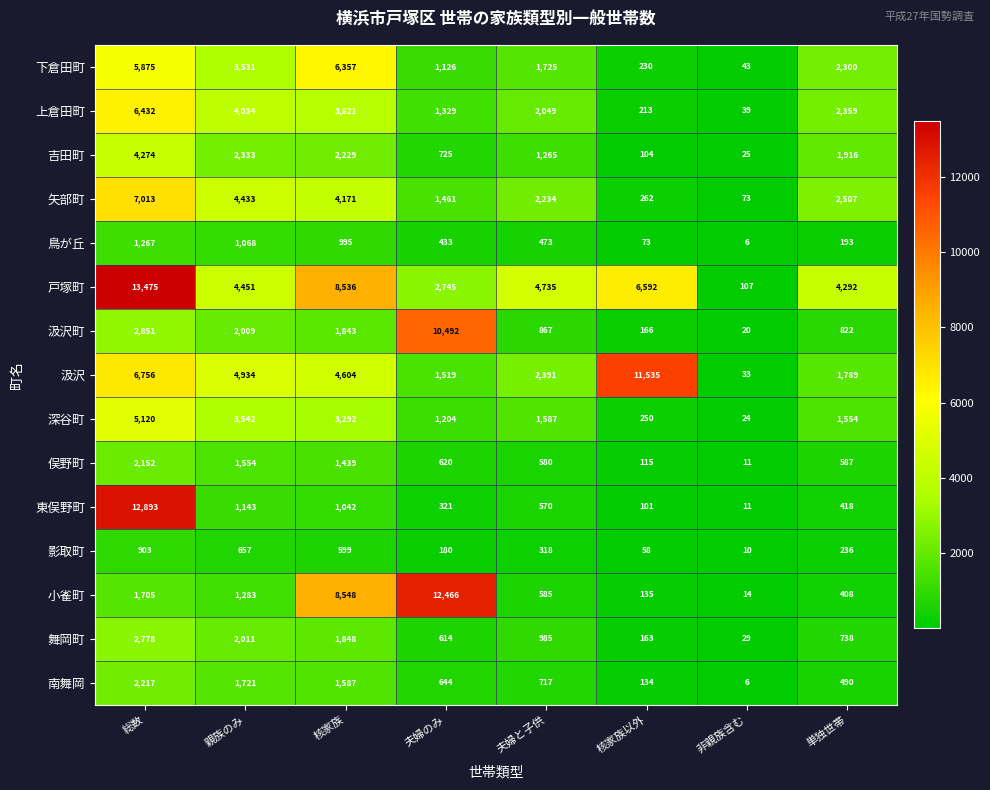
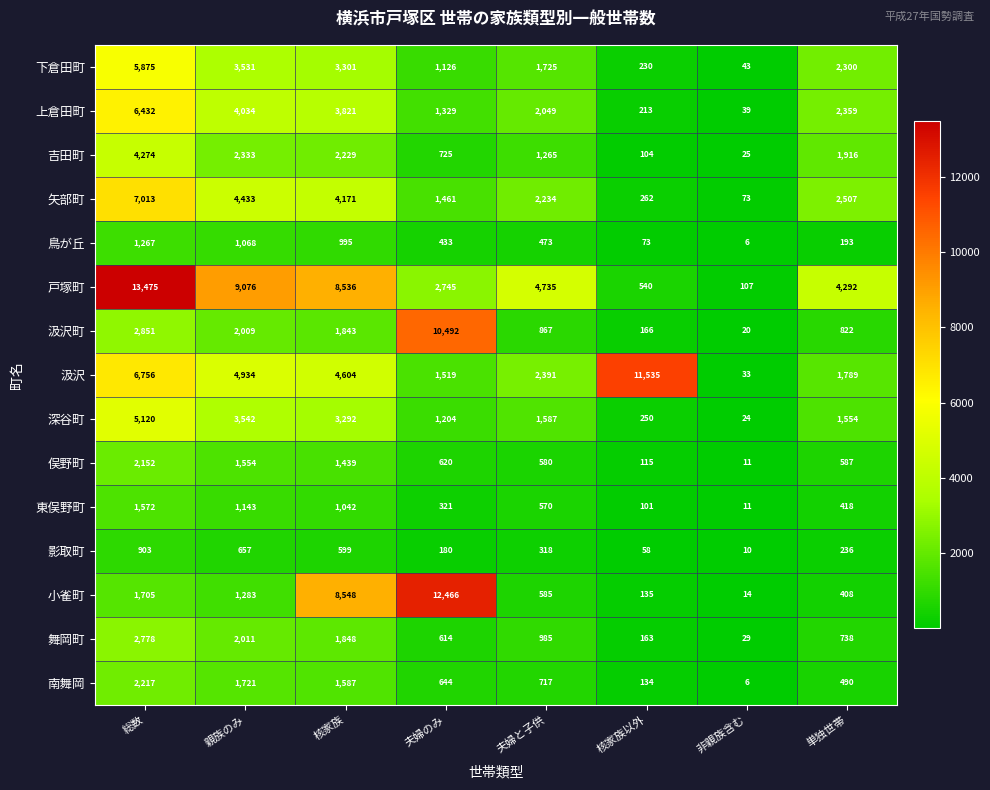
  {
    "下倉田町": {
      "総数": "5,875",
      "親族のみ": "3,531",
-     "核家族": "6,357",
+     "核家族": "3,301",
      "夫婦のみ": "1,126",
      "夫婦と子供": "1,725",
      "核家族以外": "230",
      "非親族含む": "43",
      "単独世帯": "2,300"
    },
    "上倉田町": {
      "総数": "6,432",
      "親族のみ": "4,034",
      "核家族": "3,821",
      "夫婦のみ": "1,329",
      "夫婦と子供": "2,049",
      "核家族以外": "213",
      "非親族含む": "39",
      "単独世帯": "2,359"
    },
    "吉田町": {
      "総数": "4,274",
      "親族のみ": "2,333",
      "核家族": "2,229",
      "夫婦のみ": "725",
      "夫婦と子供": "1,265",
      "核家族以外": "104",
      "非親族含む": "25",
      "単独世帯": "1,916"
    },
    "矢部町": {
      "総数": "7,013",
      "親族のみ": "4,433",
      "核家族": "4,171",
      "夫婦のみ": "1,461",
      "夫婦と子供": "2,234",
      "核家族以外": "262",
      "非親族含む": "73",
      "単独世帯": "2,507"
    },
    "鳥が丘": {
      "総数": "1,267",
      "親族のみ": "1,068",
      "核家族": "995",
      "夫婦のみ": "433",
      "夫婦と子供": "473",
      "核家族以外": "73",
      "非親族含む": "6",
      "単独世帯": "193"
    },
    "戸塚町": {
      "総数": "13,475",
-     "親族のみ": "4,451",
+     "親族のみ": "9,076",
      "核家族": "8,536",
      "夫婦のみ": "2,745",
      "夫婦と子供": "4,735",
-     "核家族以外": "6,592",
+     "核家族以外": "540",
      "非親族含む": "107",
      "単独世帯": "4,292"
    },
    "汲沢町": {
      "総数": "2,851",
      "親族のみ": "2,009",
      "核家族": "1,843",
      "夫婦のみ": "10,492",
      "夫婦と子供": "867",
      "核家族以外": "166",
      "非親族含む": "20",
      "単独世帯": "822"
    },
    "汲沢": {
      "総数": "6,756",
      "親族のみ": "4,934",
      "核家族": "4,604",
      "夫婦のみ": "1,519",
      "夫婦と子供": "2,391",
      "核家族以外": "11,535",
      "非親族含む": "33",
      "単独世帯": "1,789"
    },
    "深谷町": {
      "総数": "5,120",
      "親族のみ": "3,542",
      "核家族": "3,292",
      "夫婦のみ": "1,204",
      "夫婦と子供": "1,587",
      "核家族以外": "250",
      "非親族含む": "24",
      "単独世帯": "1,554"
    },
    "俣野町": {
      "総数": "2,152",
      "親族のみ": "1,554",
      "核家族": "1,439",
      "夫婦のみ": "620",
      "夫婦と子供": "580",
      "核家族以外": "115",
      "非親族含む": "11",
      "単独世帯": "587"
    },
    "東俣野町": {
-     "総数": "12,893",
+     "総数": "1,572",
      "親族のみ": "1,143",
      "核家族": "1,042",
      "夫婦のみ": "321",
      "夫婦と子供": "570",
      "核家族以外": "101",
      "非親族含む": "11",
      "単独世帯": "418"
    },
    "影取町": {
      "総数": "903",
      "親族のみ": "657",
      "核家族": "599",
      "夫婦のみ": "180",
      "夫婦と子供": "318",
      "核家族以外": "58",
      "非親族含む": "10",
      "単独世帯": "236"
    },
    "小雀町": {
      "総数": "1,705",
      "親族のみ": "1,283",
      "核家族": "8,548",
      "夫婦のみ": "12,466",
      "夫婦と子供": "585",
      "核家族以外": "135",
      "非親族含む": "14",
      "単独世帯": "408"
    },
    "舞岡町": {
      "総数": "2,778",
      "親族のみ": "2,011",
      "核家族": "1,848",
      "夫婦のみ": "614",
      "夫婦と子供": "985",
      "核家族以外": "163",
      "非親族含む": "29",
      "単独世帯": "738"
    },
    "南舞岡": {
      "総数": "2,217",
      "親族のみ": "1,721",
      "核家族": "1,587",
      "夫婦のみ": "644",
      "夫婦と子供": "717",
      "核家族以外": "134",
      "非親族含む": "6",
      "単独世帯": "490"
    }
  }
